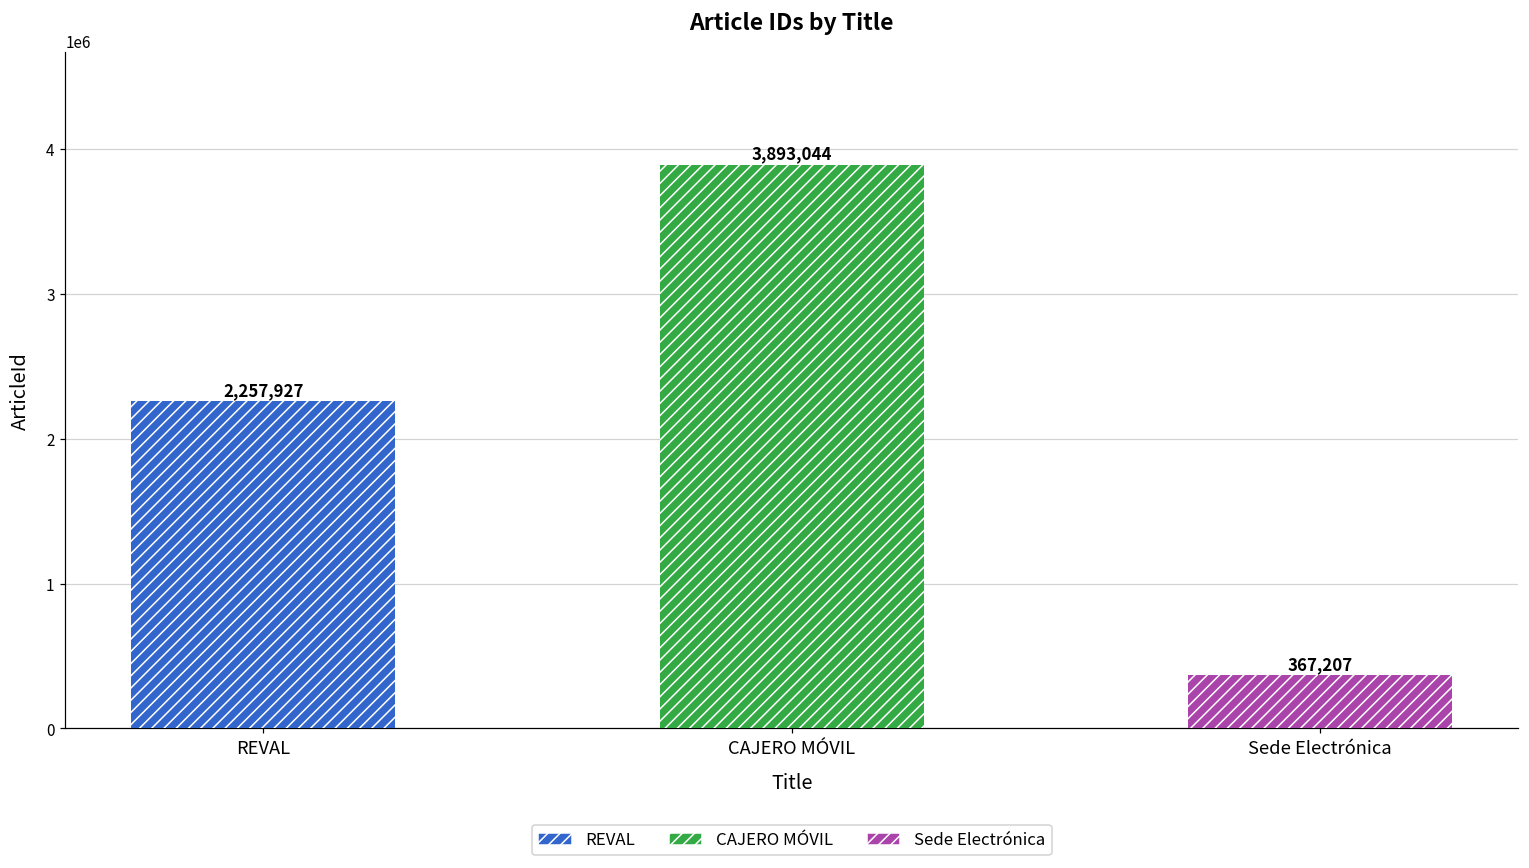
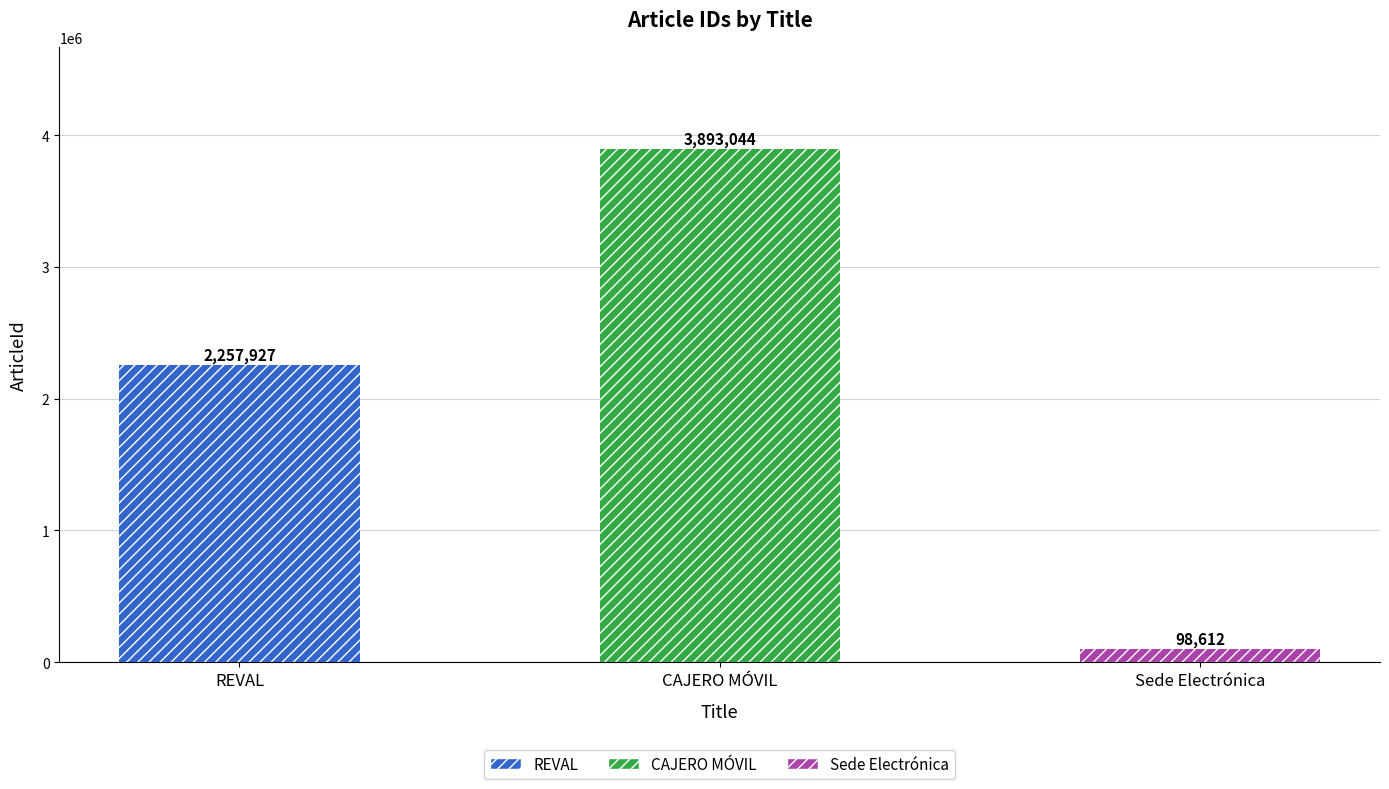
  {
    "REVAL": "2,257,927",
    "CAJERO MÓVIL": "3,893,044",
-   "Sede Electrónica": "367,207"
+   "Sede Electrónica": "98,612"
  }
